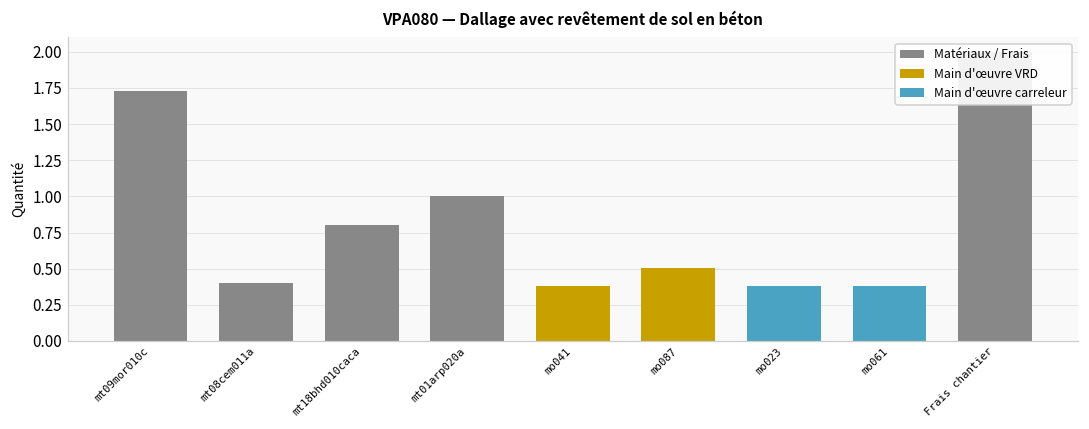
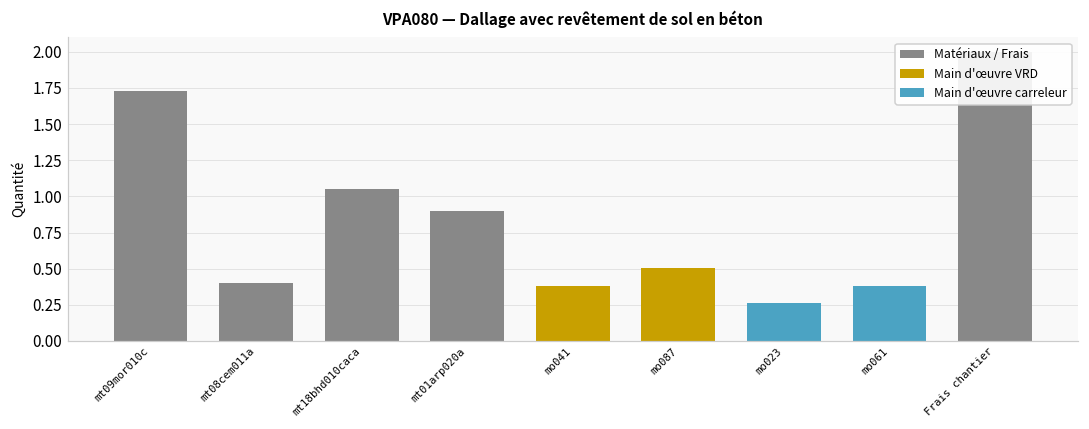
  {
    "mt09mor010c": 1.73,
    "mt08cem011a": 0.40,
-   "mt18bhd010caca": 0.80,
-   "mt01arp020a": 1.0,
+   "mt18bhd010caca": 1.05,
+   "mt01arp020a": 0.9,
    "mo041": 0.38,
    "mo087": 0.51,
-   "mo023": 0.38,
+   "mo023": 0.26,
    "mo061": 0.38
  }
